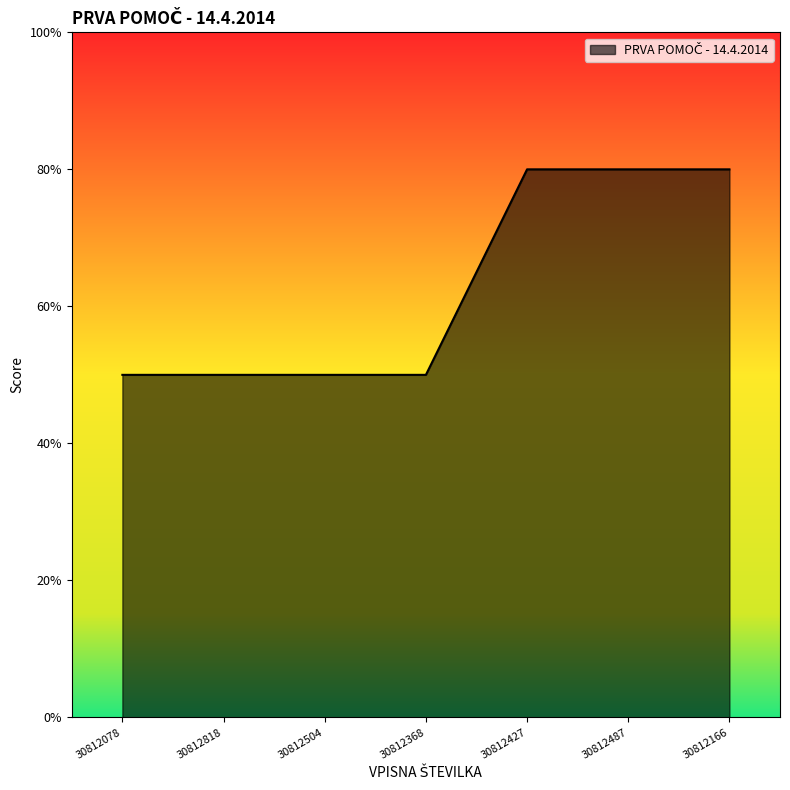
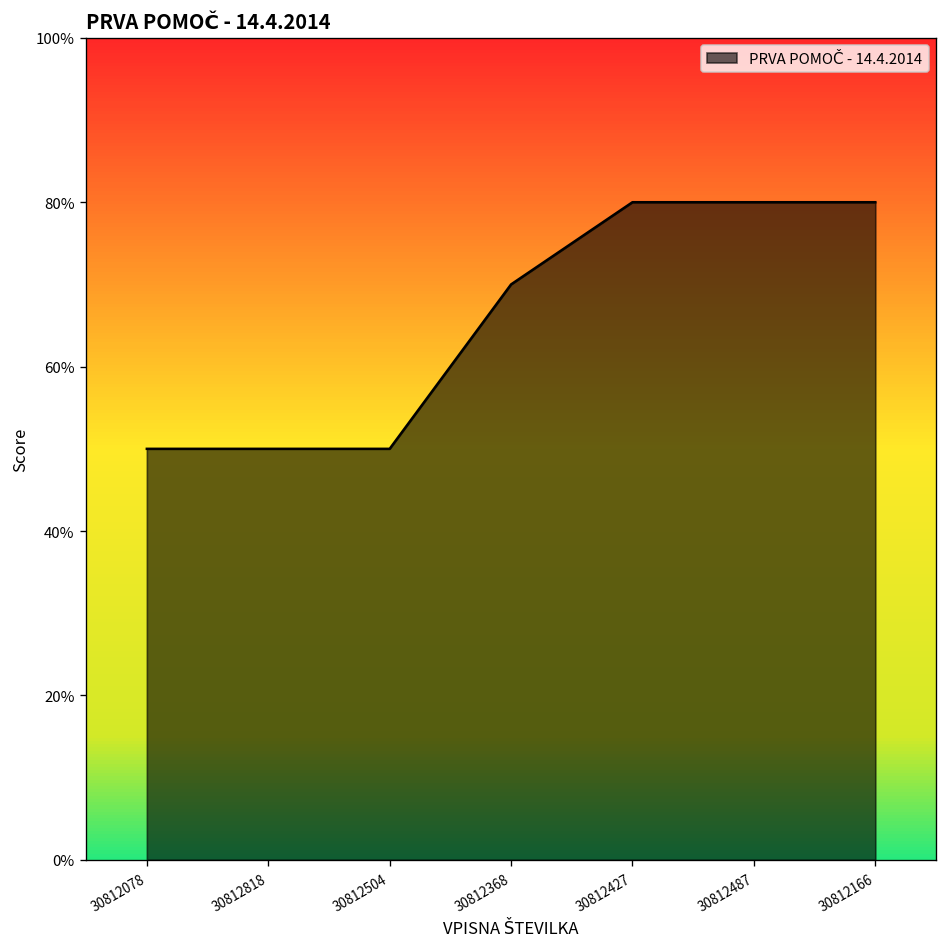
  {
    "30812078": "50%",
    "30812818": "50%",
    "30812504": "50%",
-   "30812368": "50%",
+   "30812368": "70%",
    "30812427": "80%",
    "30812487": "80%",
    "30812166": "80%"
  }
